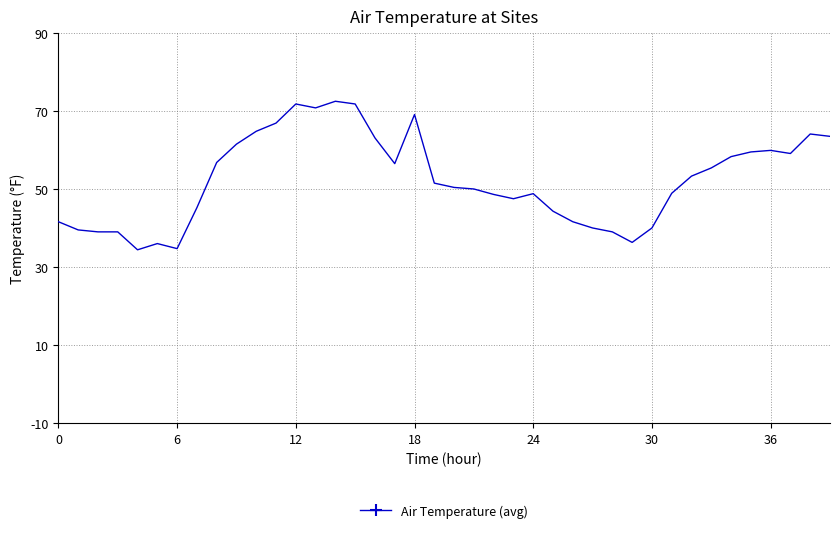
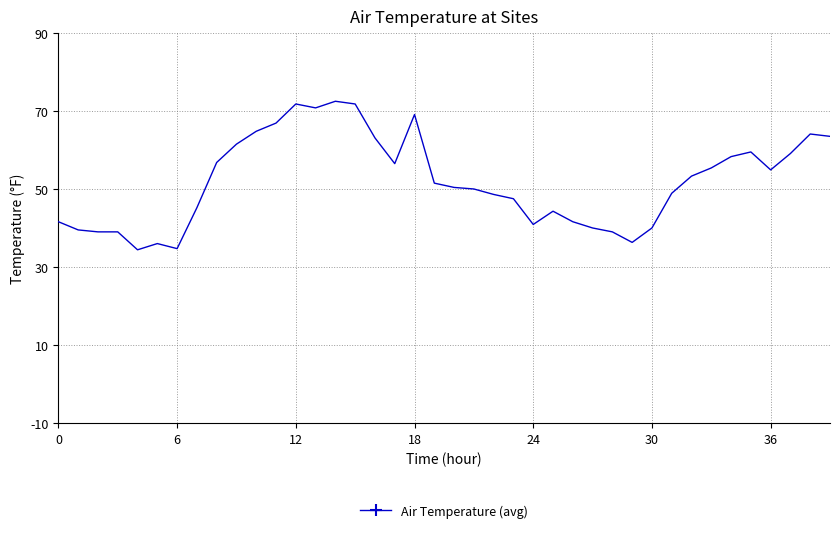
  {
    "0": 42,
    "6": 35,
    "12": 72,
    "18": 69,
-   "24": 49,
+   "24": 41,
    "30": 40,
-   "36": 60
+   "36": 55
  }
